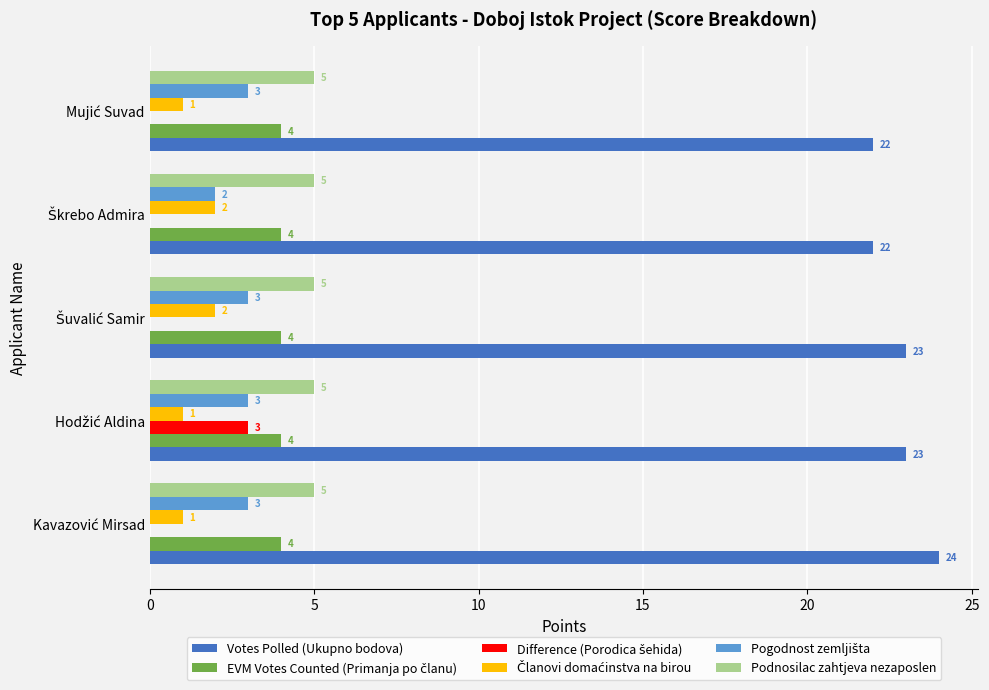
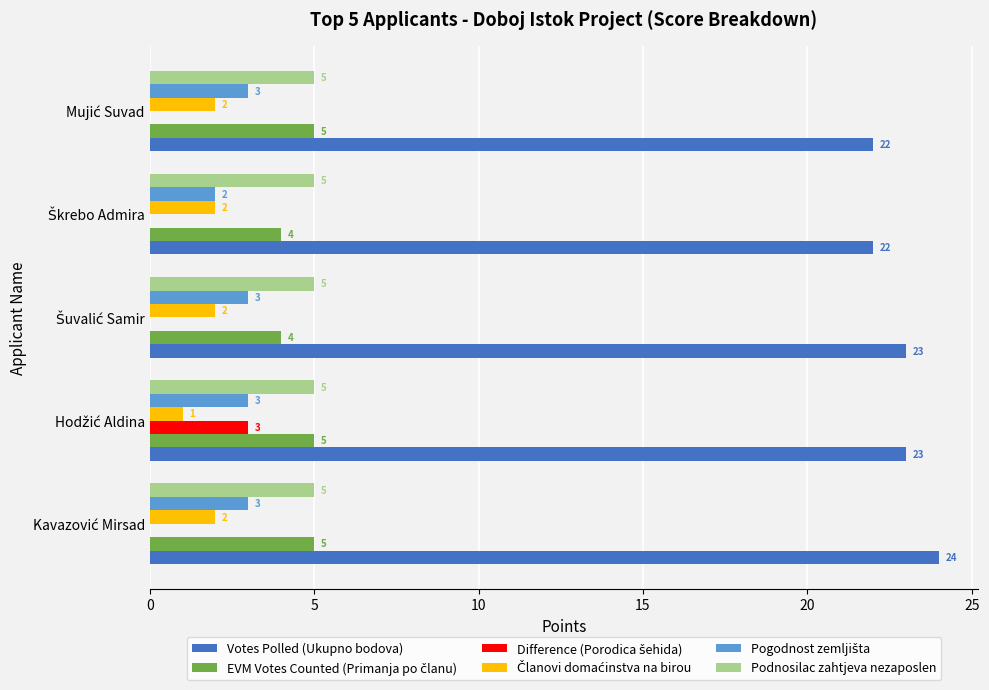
  {
    "EVM Votes Counted (Primanja po članu)": {
-     "Mujić Suvad": 4,
+     "Mujić Suvad": 5,
      "Škrebo Admira": 4,
      "Šuvalić Samir": 4,
-     "Hodžić Aldina": 4,
-     "Kavazović Mirsad": 4
+     "Hodžić Aldina": 5,
+     "Kavazović Mirsad": 5
    },
    "Difference (Porodica šehida)": {
      "Hodžić Aldina": 3
    },
    "Članovi domaćinstva na birou": {
-     "Mujić Suvad": 1,
+     "Mujić Suvad": 2,
      "Škrebo Admira": 2,
      "Šuvalić Samir": 2,
      "Hodžić Aldina": 1,
-     "Kavazović Mirsad": 1
+     "Kavazović Mirsad": 2
    },
    "Podnosilac zahtjeva nezaposlen": {
      "Mujić Suvad": 5,
      "Škrebo Admira": 5,
      "Šuvalić Samir": 5,
      "Hodžić Aldina": 5,
      "Kavazović Mirsad": 5
    }
  }
